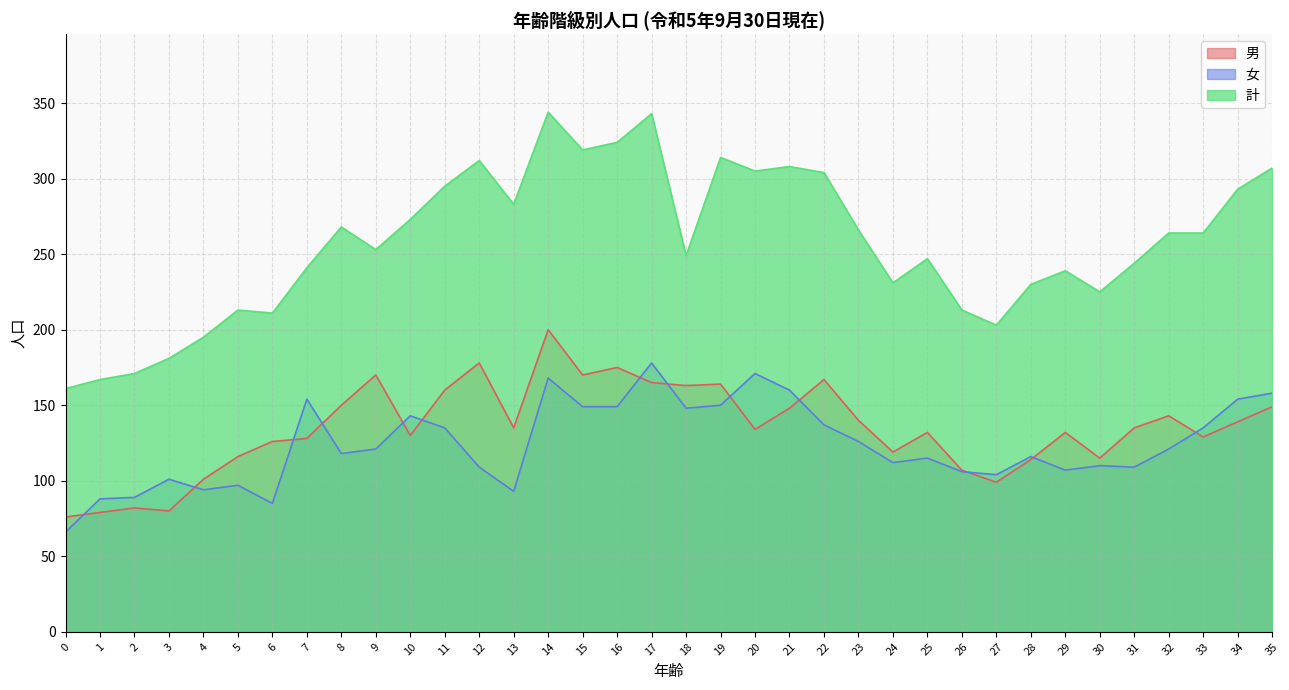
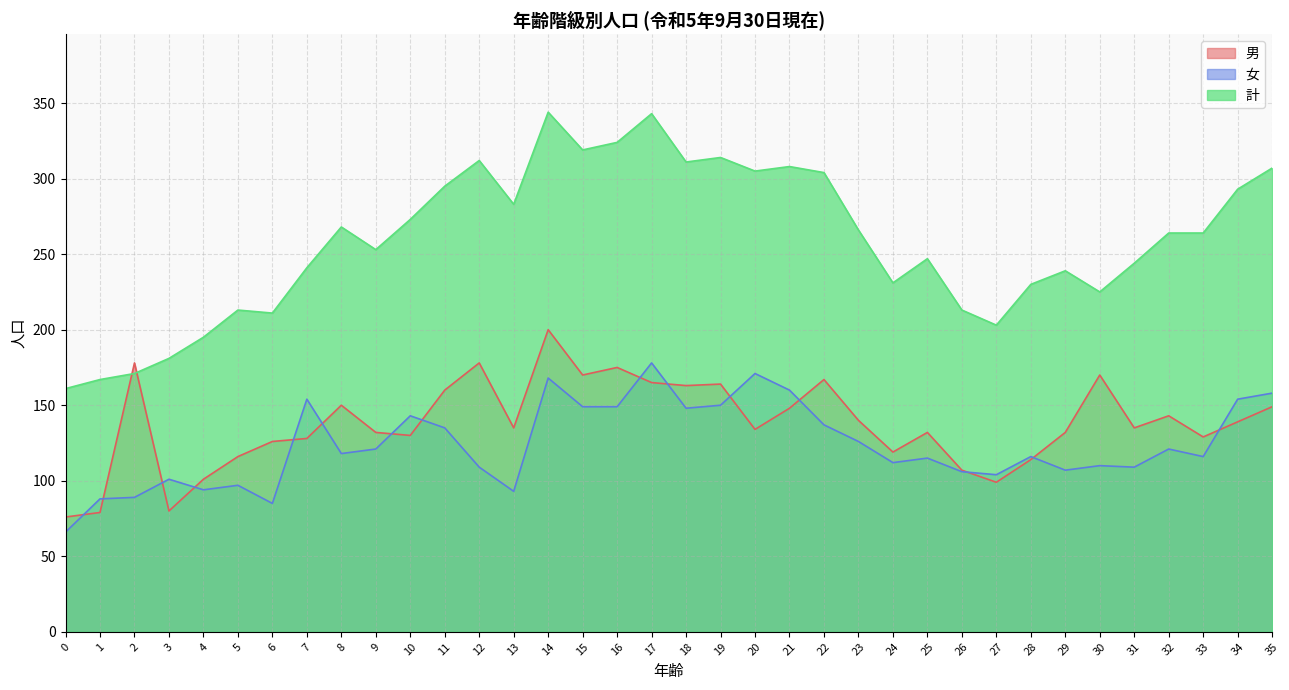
  {
    "男": {
      "0": 76,
      "1": 79,
-     "2": 82,
+     "2": 178,
      "3": 80,
      "4": 101,
      "5": 116,
      "6": 126,
      "7": 128,
      "8": 150,
-     "9": 170,
+     "9": 132,
      "10": 130,
      "11": 160,
      "12": 178,
      "13": 135,
      "14": 200,
      "15": 170,
      "16": 175,
      "17": 165,
      "18": 163,
      "19": 164,
      "20": 134,
      "21": 148,
      "22": 167,
      "23": 140,
      "24": 119,
      "25": 132,
      "27": 99,
      "28": 114,
      "29": 132,
-     "30": 115,
+     "30": 170,
      "31": 135,
      "32": 143,
      "33": 129,
      "34": 139,
      "35": 149
    },
    "女": {
      "0": 66,
      "1": 88,
      "2": 89,
      "3": 101,
      "4": 94,
      "5": 97,
      "6": 85,
      "7": 154,
      "8": 118,
      "9": 121,
      "10": 143,
      "11": 135,
      "12": 109,
      "13": 93,
      "14": 168,
      "15": 149,
      "16": 149,
      "17": 178,
      "18": 148,
      "19": 150,
      "20": 171,
      "21": 160,
      "22": 137,
      "23": 126,
      "24": 112,
      "25": 115,
      "27": 104,
      "28": 116,
      "29": 107,
      "30": 110,
      "31": 109,
      "32": 121,
-     "33": 135,
+     "33": 116,
      "34": 154,
      "35": 158
    },
    "計": {
      "0": 161,
      "1": 167,
      "2": 171,
      "3": 181,
      "4": 195,
      "5": 213,
      "6": 211,
      "7": 241,
      "8": 268,
      "9": 253,
      "10": 273,
      "11": 295,
      "12": 312,
      "13": 283,
      "14": 344,
      "15": 319,
      "16": 324,
      "17": 343,
-     "18": 249,
+     "18": 311,
      "19": 314,
      "20": 305,
      "21": 308,
      "22": 304,
      "23": 266,
      "24": 231,
      "25": 247,
      "26": 213,
      "27": 203,
      "28": 230,
      "29": 239,
      "30": 225,
      "31": 244,
      "32": 264,
      "33": 264,
      "34": 293,
      "35": 307
    }
  }
